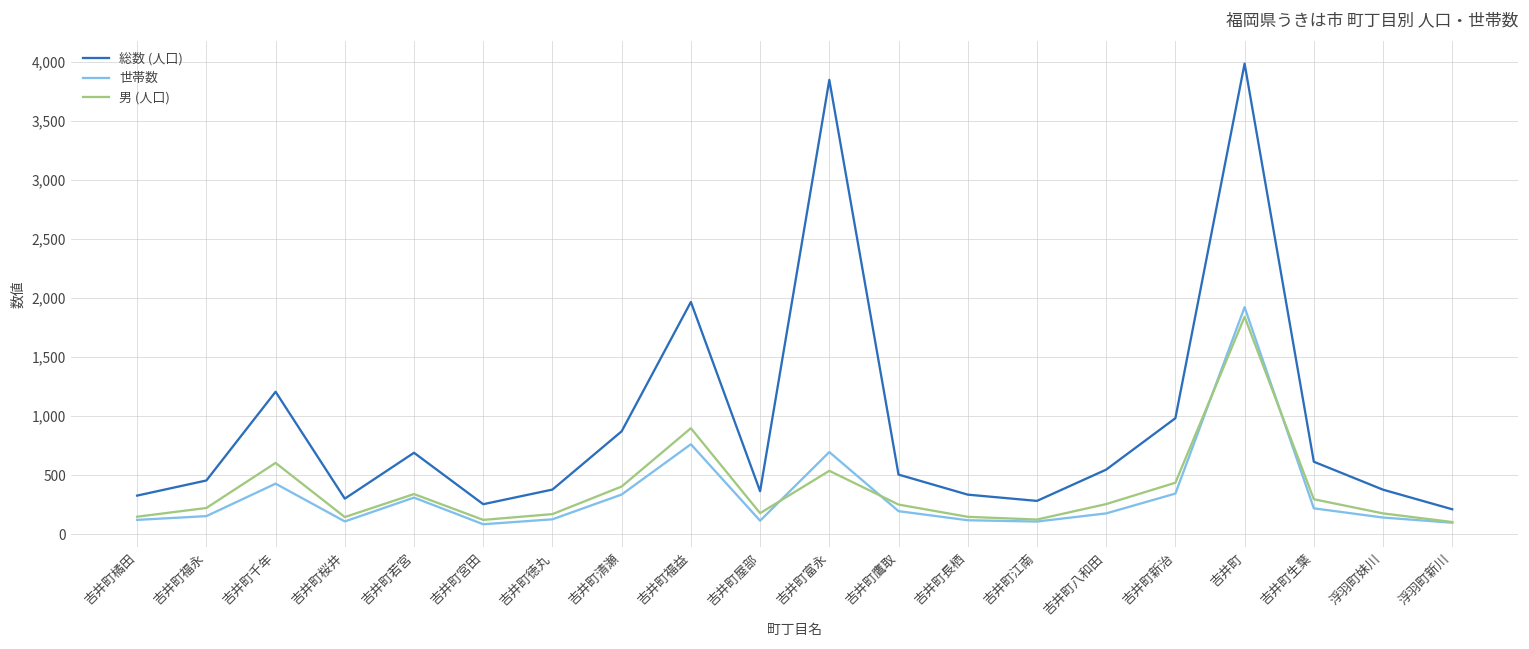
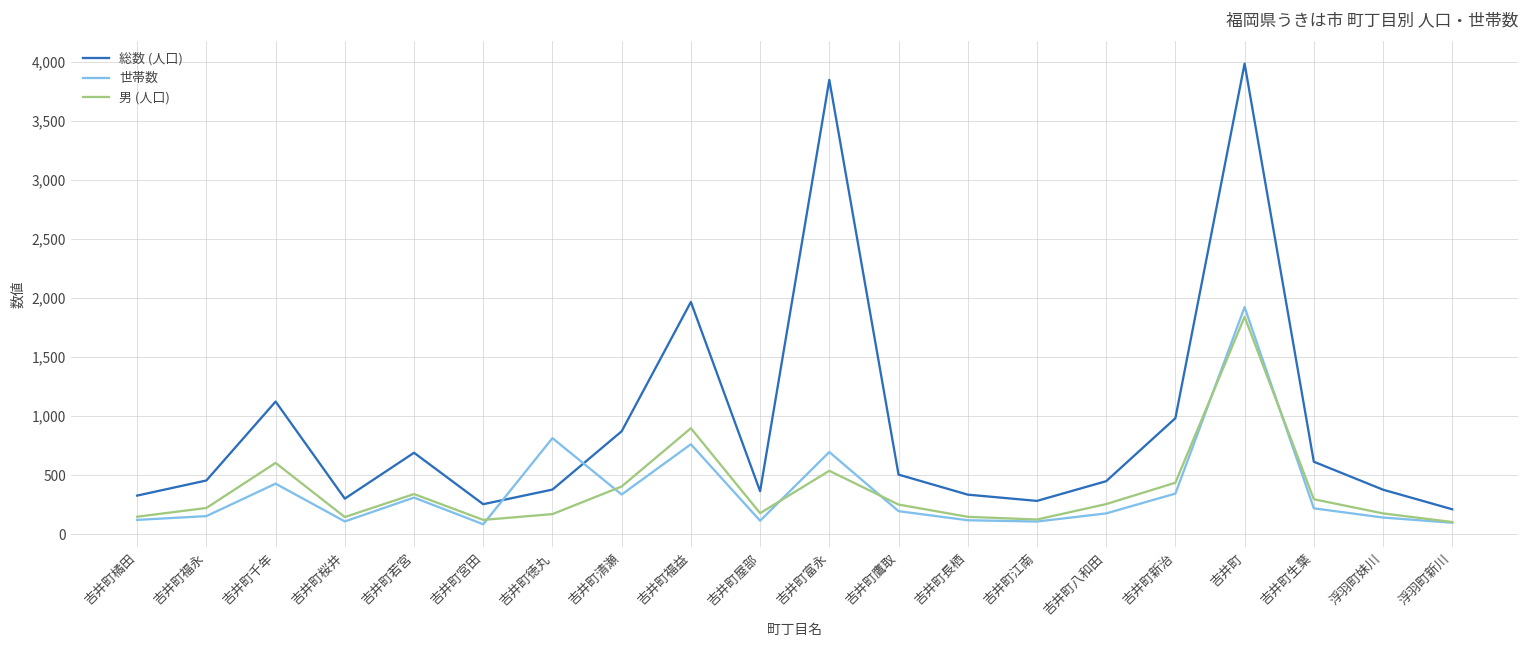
  {
    "総数 (人口)": {
      "吉井町橘田": "330",
      "吉井町福永": "450",
-     "吉井町千年": "1,210",
+     "吉井町千年": "1,120",
      "吉井町桜井": "300",
      "吉井町若宮": "690",
      "吉井町宮田": "250",
      "吉井町徳丸": "380",
      "吉井町清瀬": "870",
      "吉井町福益": "1,970",
      "吉井町屋部": "360",
      "吉井町富永": "3,850",
      "吉井町鷹取": "500",
      "吉井町長栖": "330",
      "吉井町江南": "280",
-     "吉井町八和田": "550",
+     "吉井町八和田": "450",
      "吉井町新治": "980",
      "吉井町": "3,990",
      "吉井町生葉": "610",
      "浮羽町妹川": "380",
      "浮羽町新川": "210"
    },
    "世帯数": {
      "吉井町橘田": "120",
      "吉井町福永": "150",
      "吉井町千年": "430",
      "吉井町桜井": "110",
      "吉井町若宮": "310",
      "吉井町宮田": "80",
-     "吉井町徳丸": "130",
+     "吉井町徳丸": "810",
      "吉井町清瀬": "340",
      "吉井町福益": "760",
      "吉井町屋部": "110",
      "吉井町富永": "700",
      "吉井町鷹取": "190",
      "吉井町長栖": "120",
      "吉井町八和田": "180",
      "吉井町新治": "340",
      "吉井町": "1,920",
      "吉井町生葉": "220",
      "浮羽町妹川": "140"
    },
    "男 (人口)": {
      "吉井町橘田": "150",
      "吉井町福永": "220",
      "吉井町千年": "600",
      "吉井町桜井": "140",
      "吉井町若宮": "340",
      "吉井町宮田": "120",
      "吉井町徳丸": "170",
      "吉井町清瀬": "400",
      "吉井町福益": "900",
      "吉井町屋部": "180",
      "吉井町富永": "540",
      "吉井町鷹取": "250",
      "吉井町長栖": "150",
      "吉井町八和田": "250",
      "吉井町新治": "440",
      "吉井町": "1,840",
      "吉井町生葉": "300",
      "浮羽町妹川": "180"
    }
  }
